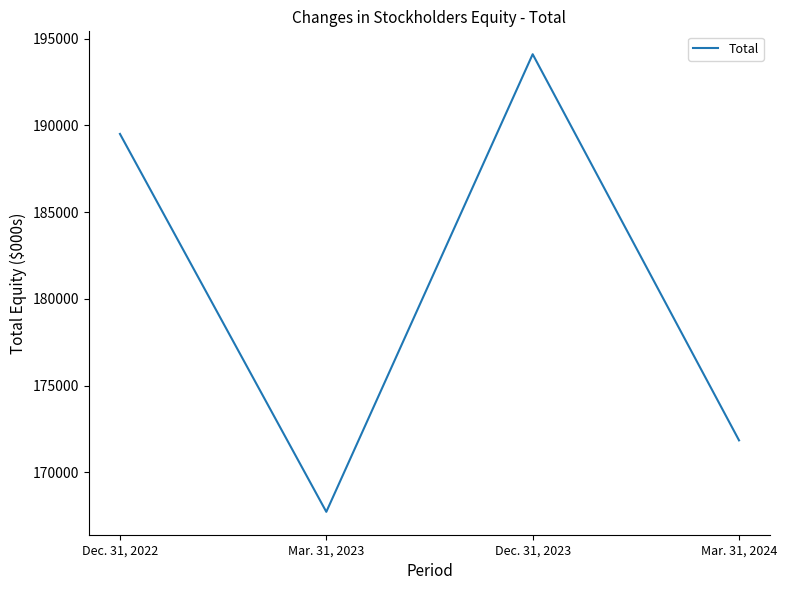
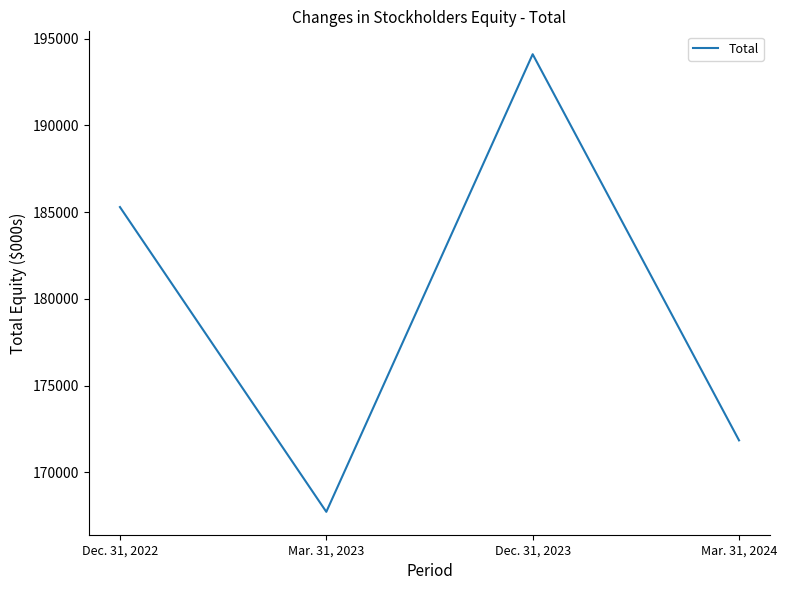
  {
-   "Dec. 31, 2022": 189500,
+   "Dec. 31, 2022": 185300,
    "Mar. 31, 2023": 167700,
    "Dec. 31, 2023": 194100,
    "Mar. 31, 2024": 171900
  }
